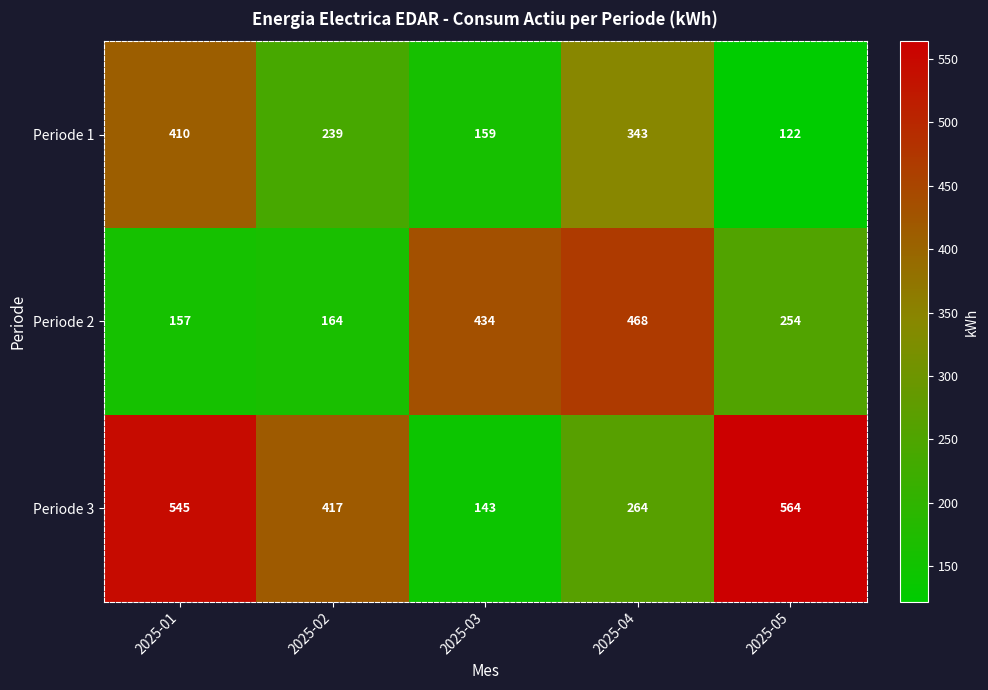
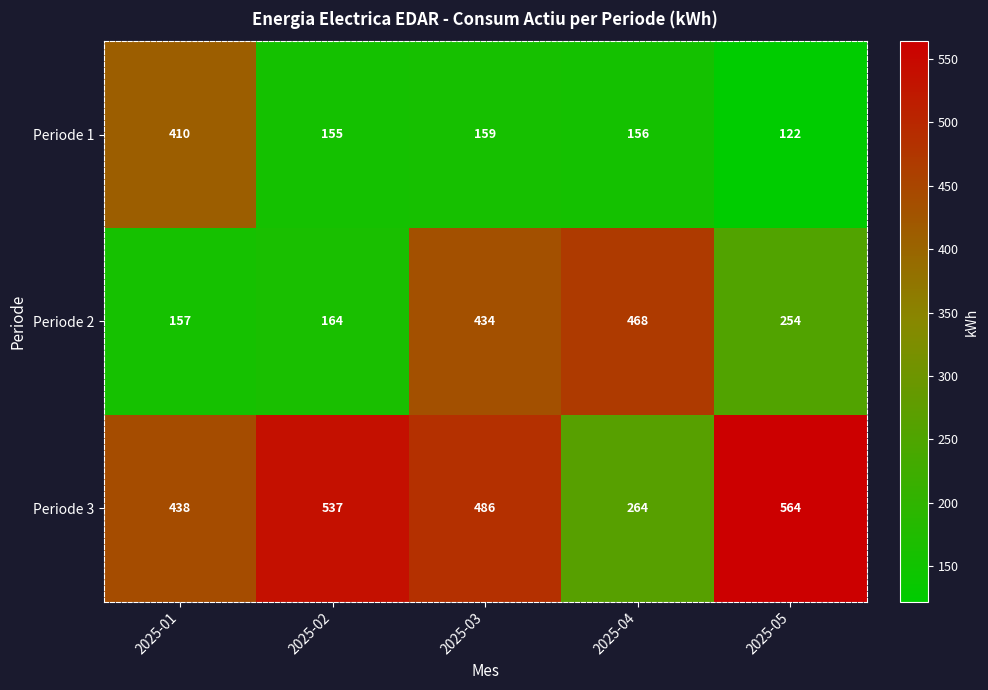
  {
    "Periode 1": {
      "2025-01": 410,
-     "2025-02": 239,
+     "2025-02": 155,
      "2025-03": 159,
-     "2025-04": 343,
+     "2025-04": 156,
      "2025-05": 122
    },
    "Periode 2": {
      "2025-01": 157,
      "2025-02": 164,
      "2025-03": 434,
      "2025-04": 468,
      "2025-05": 254
    },
    "Periode 3": {
-     "2025-01": 545,
-     "2025-02": 417,
-     "2025-03": 143,
+     "2025-01": 438,
+     "2025-02": 537,
+     "2025-03": 486,
      "2025-04": 264,
      "2025-05": 564
    }
  }
